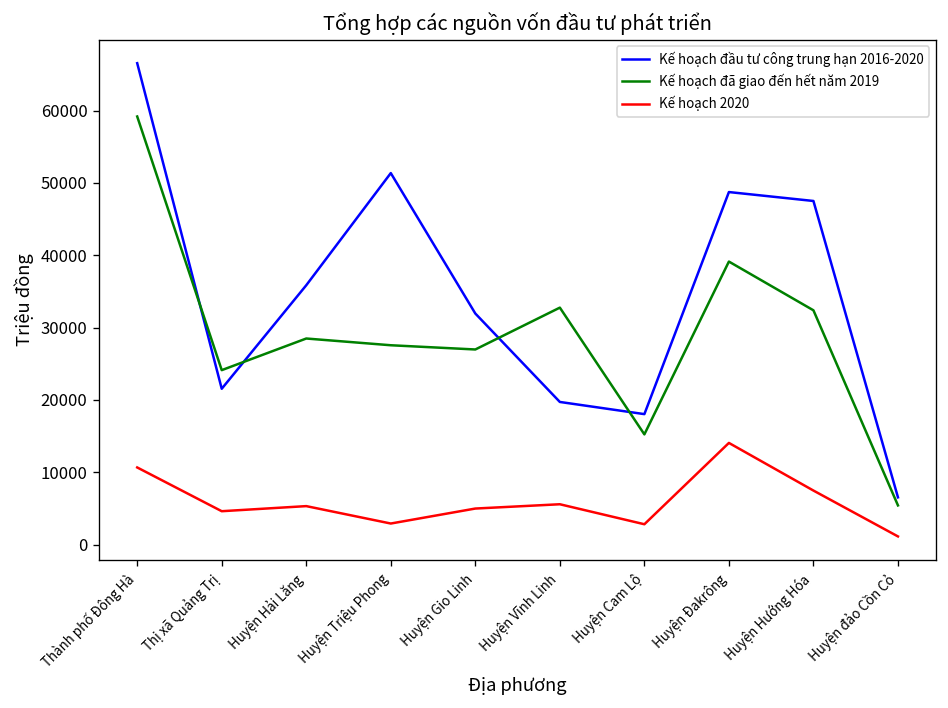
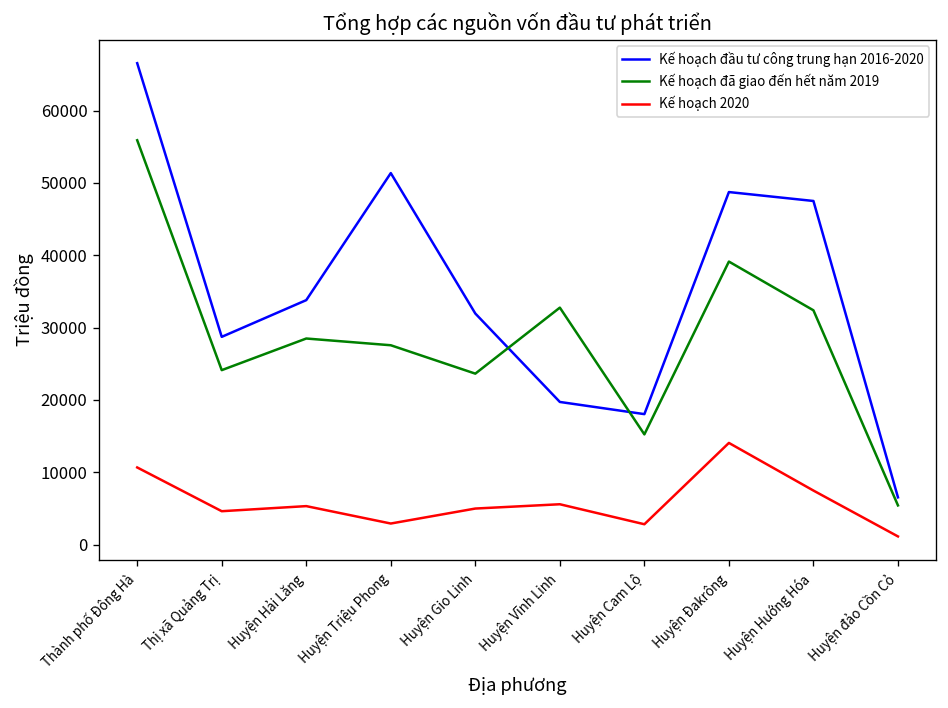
  {
    "Kế hoạch đầu tư công trung hạn 2016-2020": {
      "Thành phố Đông Hà": 67000,
-     "Thị xã Quảng Trị": 22000,
-     "Huyện Hải Lăng": 36000,
+     "Thị xã Quảng Trị": 29000,
+     "Huyện Hải Lăng": 34000,
      "Huyện Triệu Phong": 51000,
      "Huyện Gio Linh": 32000,
      "Huyện Vĩnh Linh": 20000,
      "Huyện Cam Lộ": 18000,
      "Huyện Đakrông": 49000,
      "Huyện Hướng Hóa": 48000,
      "Huyện đảo Cồn Cỏ": 7000
    },
    "Kế hoạch đã giao đến hết năm 2019": {
-     "Thành phố Đông Hà": 59000,
+     "Thành phố Đông Hà": 56000,
      "Thị xã Quảng Trị": 24000,
      "Huyện Hải Lăng": 28000,
      "Huyện Triệu Phong": 28000,
-     "Huyện Gio Linh": 27000,
+     "Huyện Gio Linh": 24000,
      "Huyện Vĩnh Linh": 33000,
      "Huyện Cam Lộ": 15000,
      "Huyện Đakrông": 39000,
      "Huyện Hướng Hóa": 32000,
      "Huyện đảo Cồn Cỏ": 5000
    },
    "Kế hoạch 2020": {
      "Thành phố Đông Hà": 11000,
      "Thị xã Quảng Trị": 5000,
      "Huyện Hải Lăng": 5000,
      "Huyện Triệu Phong": 3000,
      "Huyện Gio Linh": 5000,
      "Huyện Vĩnh Linh": 6000,
      "Huyện Cam Lộ": 3000,
      "Huyện Đakrông": 14000,
      "Huyện Hướng Hóa": 7000,
      "Huyện đảo Cồn Cỏ": 1000
    }
  }
